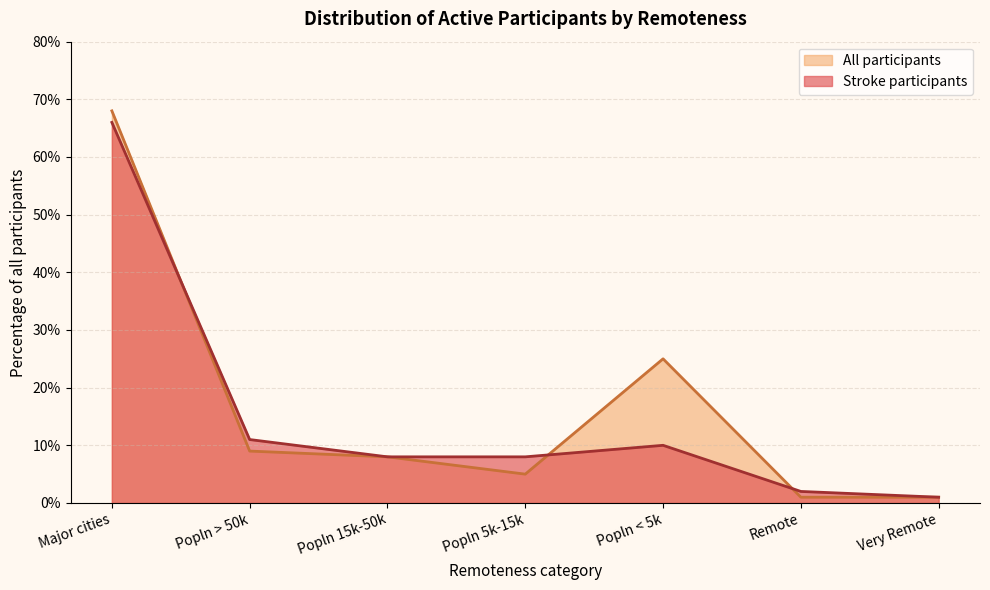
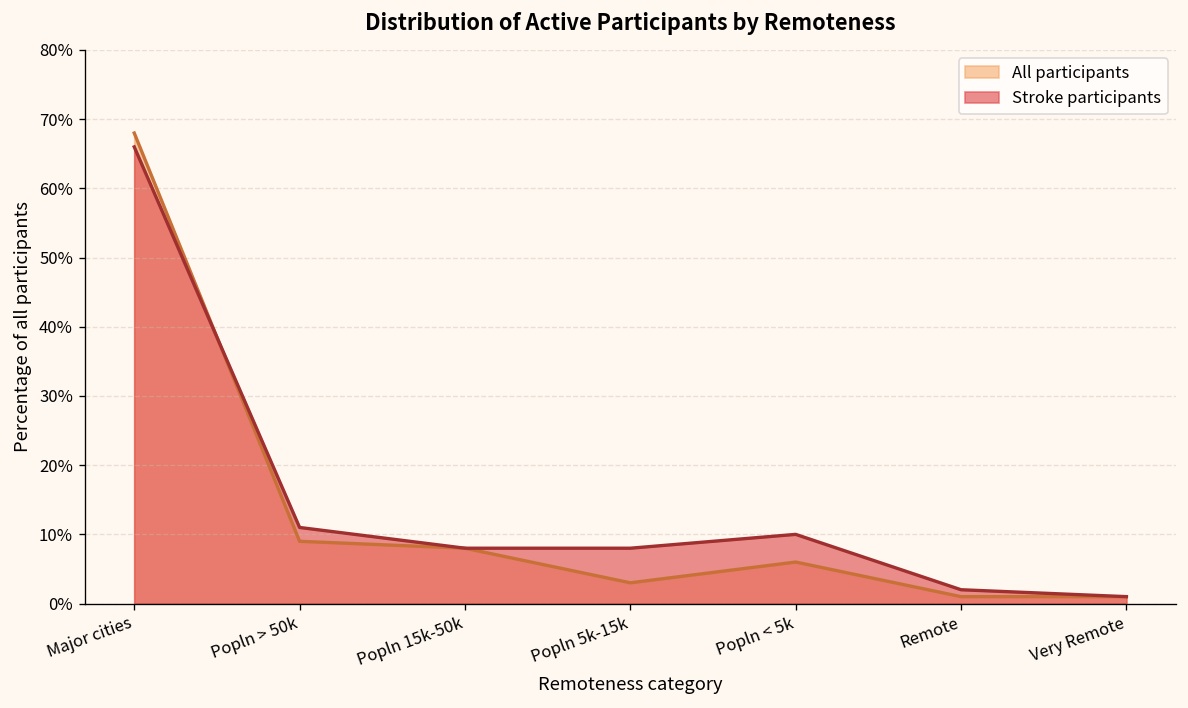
  {
    "All participants": {
      "Major cities": "68%",
      "Popln > 50k": "9%",
-     "Popln 5k-15k": "5%",
-     "Popln < 5k": "25%",
+     "Popln 5k-15k": "3%",
+     "Popln < 5k": "6%",
      "Remote": "1%"
    },
    "Stroke participants": {
      "Major cities": "66%",
      "Popln > 50k": "11%",
      "Popln 5k-15k": "8%",
      "Popln < 5k": "10%",
      "Remote": "2%"
    }
  }
